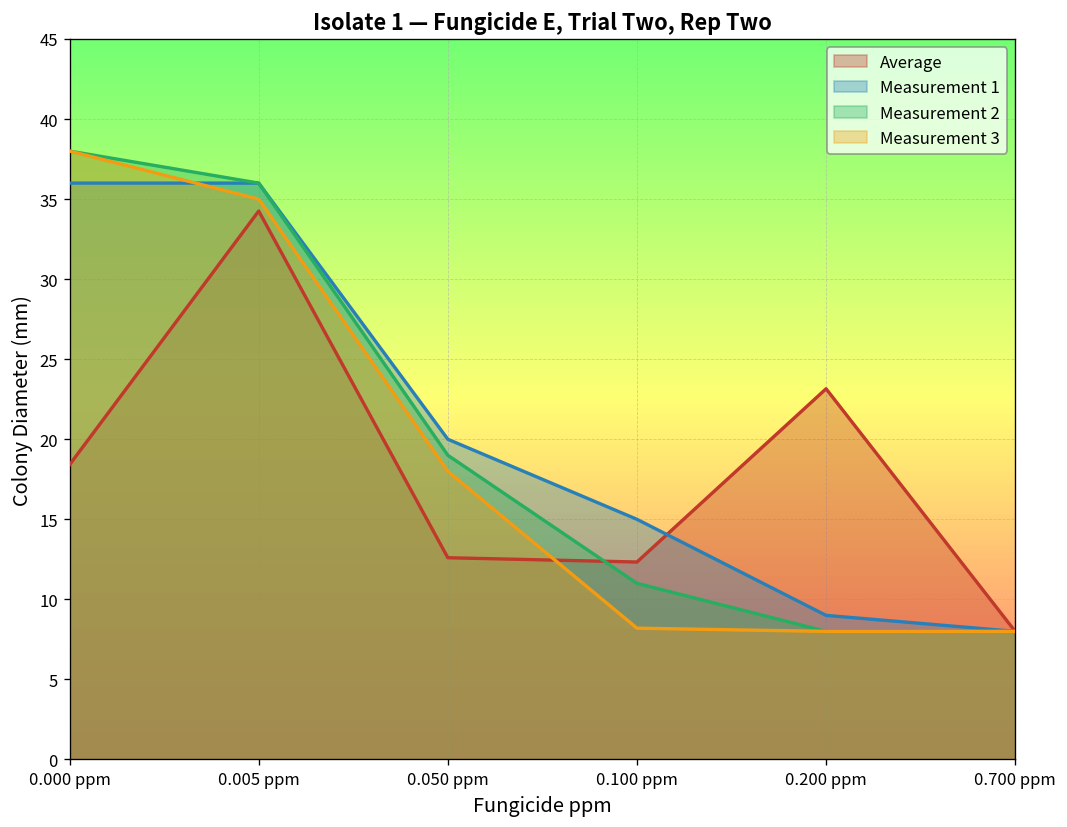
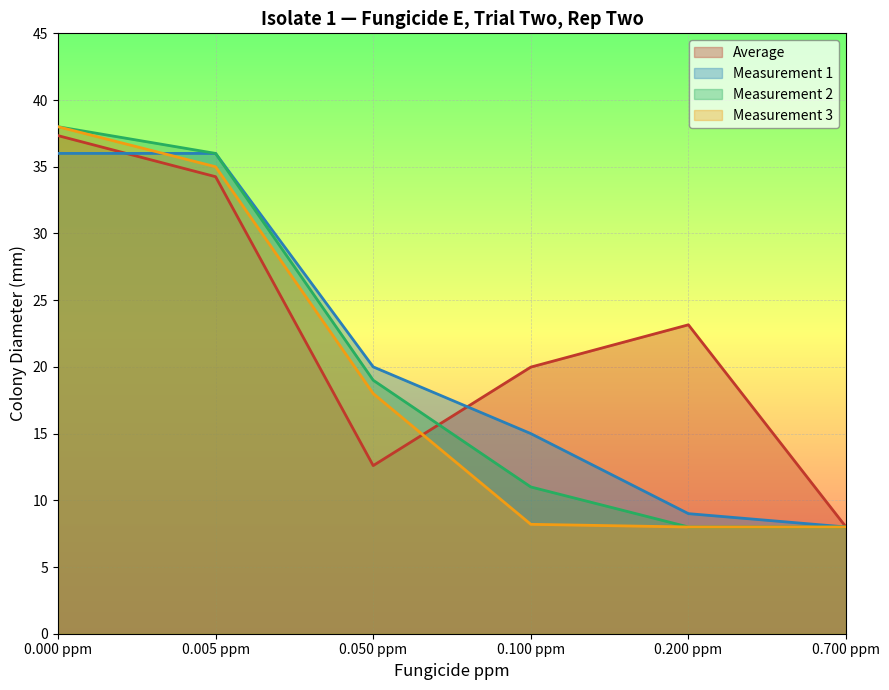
  {
    "Average": {
-     "0.000 ppm": 18.4,
+     "0.000 ppm": 37.3,
      "0.005 ppm": 34.3,
      "0.050 ppm": 12.6,
-     "0.100 ppm": 12.3,
+     "0.100 ppm": 20.0,
      "0.200 ppm": 23.2
    },
    "Measurement 3": {
      "0.005 ppm": 35.0,
      "0.050 ppm": 18.0,
      "0.100 ppm": 8.2
    }
  }
